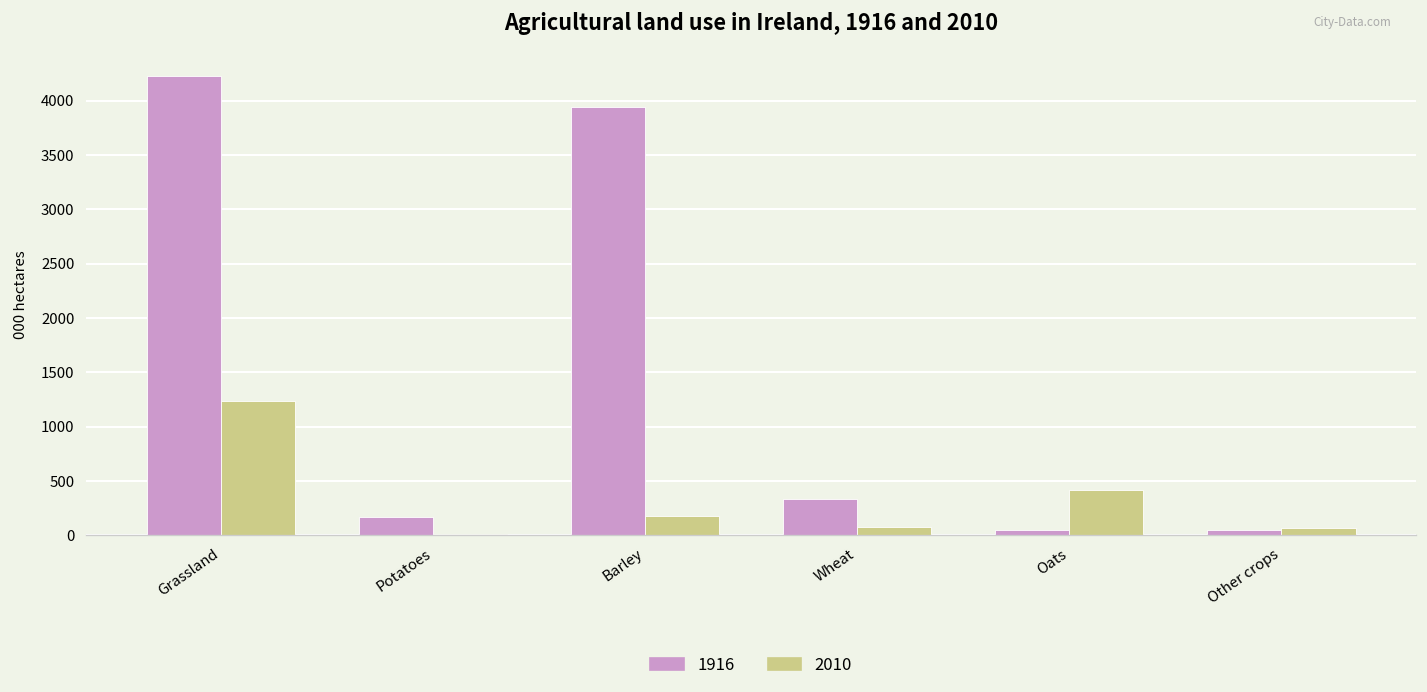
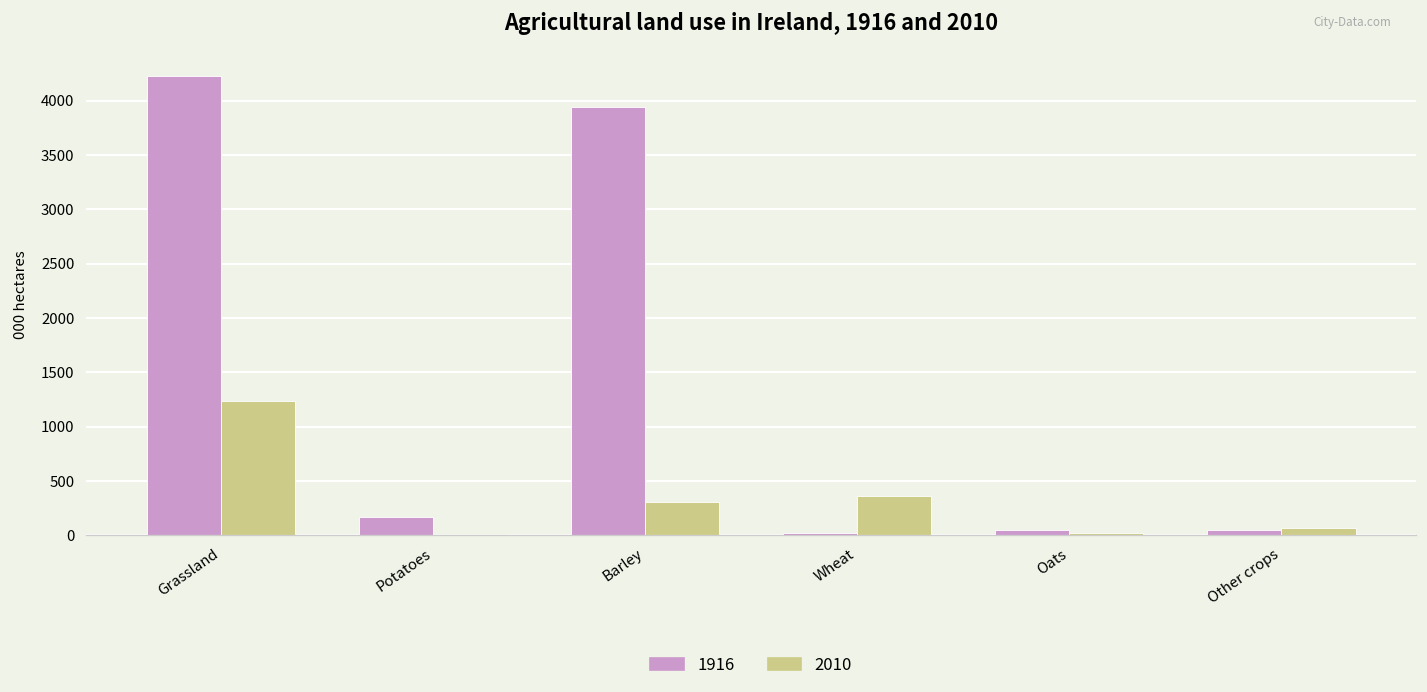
  {
    "1916": {
      "Grassland": 4200,
      "Potatoes": 200,
      "Barley": 3900,
-     "Wheat": 300,
+     "Wheat": 0,
      "Oats": 0,
      "Other crops": 0
    },
    "2010": {
      "Grassland": 1200,
-     "Barley": 200,
-     "Wheat": 100,
-     "Oats": 400,
+     "Barley": 300,
+     "Wheat": 400,
+     "Oats": 0,
      "Other crops": 100
    }
  }
